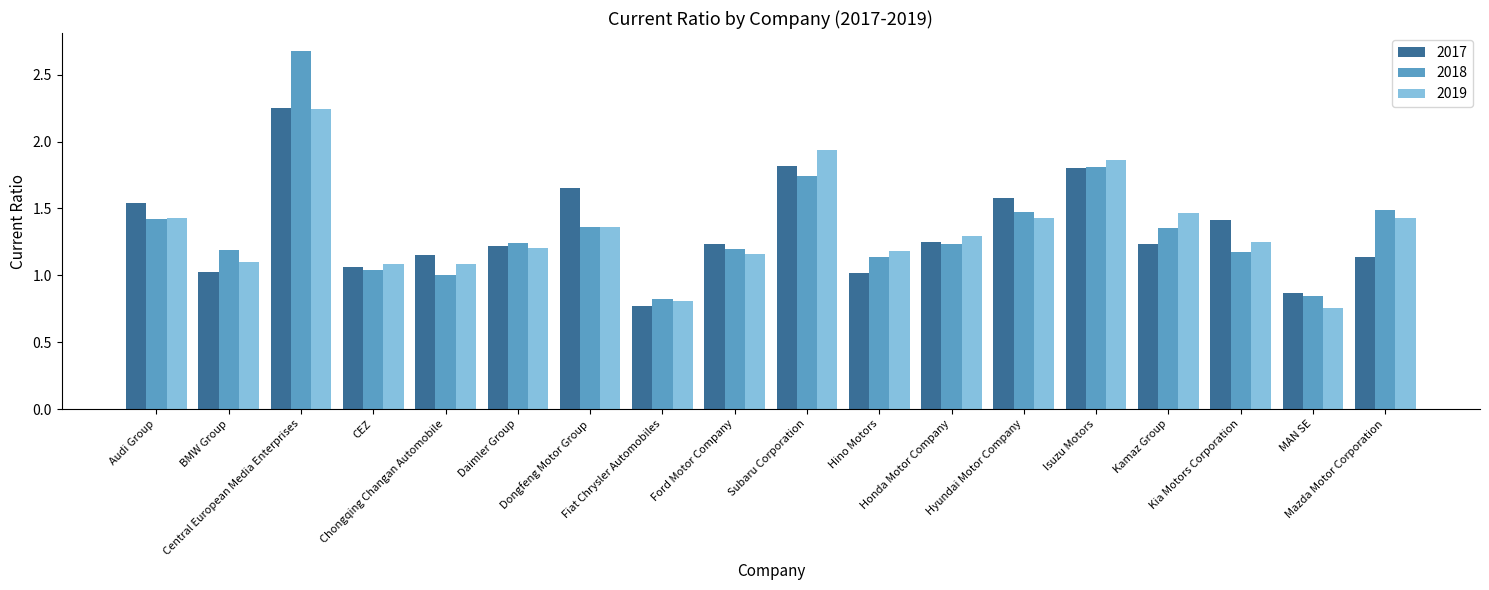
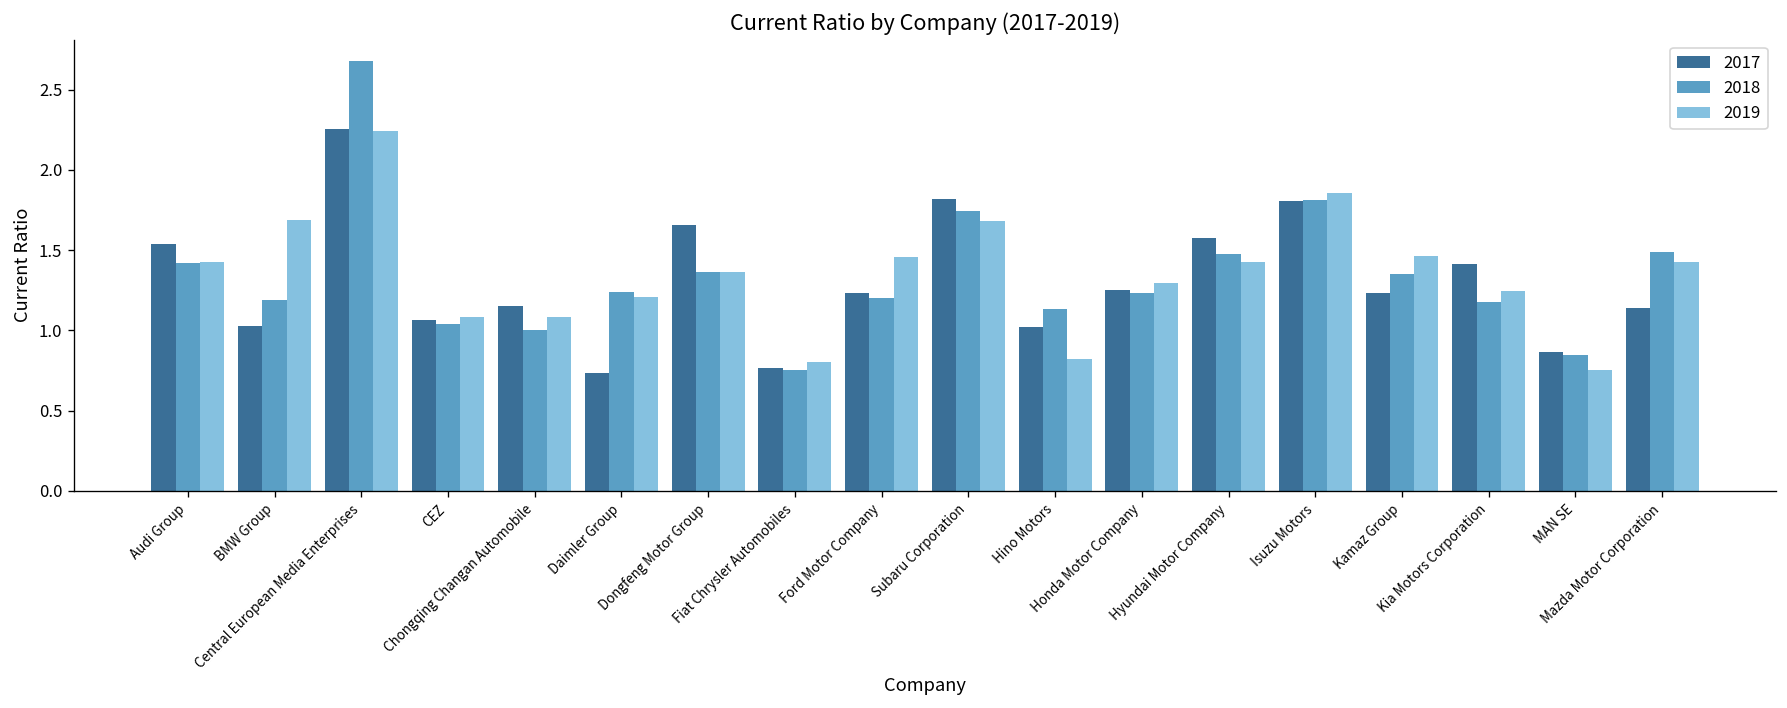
  {
    "2017": {
      "Audi Group": 1.54,
      "BMW Group": 1.02,
      "Central European Media Enterprises": 2.25,
      "CEZ": 1.06,
      "Chongqing Changan Automobile": 1.15,
-     "Daimler Group": 1.22,
+     "Daimler Group": 0.73,
      "Dongfeng Motor Group": 1.65,
      "Fiat Chrysler Automobiles": 0.77,
      "Ford Motor Company": 1.23,
      "Subaru Corporation": 1.82,
      "Hino Motors": 1.02,
      "Honda Motor Company": 1.25,
      "Hyundai Motor Company": 1.58,
      "Isuzu Motors": 1.81,
      "Kamaz Group": 1.24,
      "Kia Motors Corporation": 1.41,
      "MAN SE": 0.87,
      "Mazda Motor Corporation": 1.14
    },
    "2018": {
      "Audi Group": 1.42,
      "BMW Group": 1.19,
      "Central European Media Enterprises": 2.68,
      "CEZ": 1.04,
      "Chongqing Changan Automobile": 1.00,
      "Daimler Group": 1.24,
      "Dongfeng Motor Group": 1.36,
-     "Fiat Chrysler Automobiles": 0.82,
+     "Fiat Chrysler Automobiles": 0.75,
      "Ford Motor Company": 1.20,
      "Subaru Corporation": 1.74,
      "Hino Motors": 1.14,
      "Honda Motor Company": 1.23,
      "Hyundai Motor Company": 1.48,
      "Isuzu Motors": 1.81,
      "Kamaz Group": 1.35,
      "Kia Motors Corporation": 1.18,
      "MAN SE": 0.85,
      "Mazda Motor Corporation": 1.49
    },
    "2019": {
      "Audi Group": 1.43,
-     "BMW Group": 1.10,
+     "BMW Group": 1.69,
      "Central European Media Enterprises": 2.24,
      "CEZ": 1.08,
      "Chongqing Changan Automobile": 1.08,
      "Daimler Group": 1.21,
      "Dongfeng Motor Group": 1.36,
      "Fiat Chrysler Automobiles": 0.81,
-     "Ford Motor Company": 1.16,
-     "Subaru Corporation": 1.94,
-     "Hino Motors": 1.18,
+     "Ford Motor Company": 1.46,
+     "Subaru Corporation": 1.68,
+     "Hino Motors": 0.82,
      "Honda Motor Company": 1.30,
      "Hyundai Motor Company": 1.43,
      "Isuzu Motors": 1.86,
      "Kamaz Group": 1.46,
      "Kia Motors Corporation": 1.25,
      "MAN SE": 0.75,
      "Mazda Motor Corporation": 1.43
    }
  }
